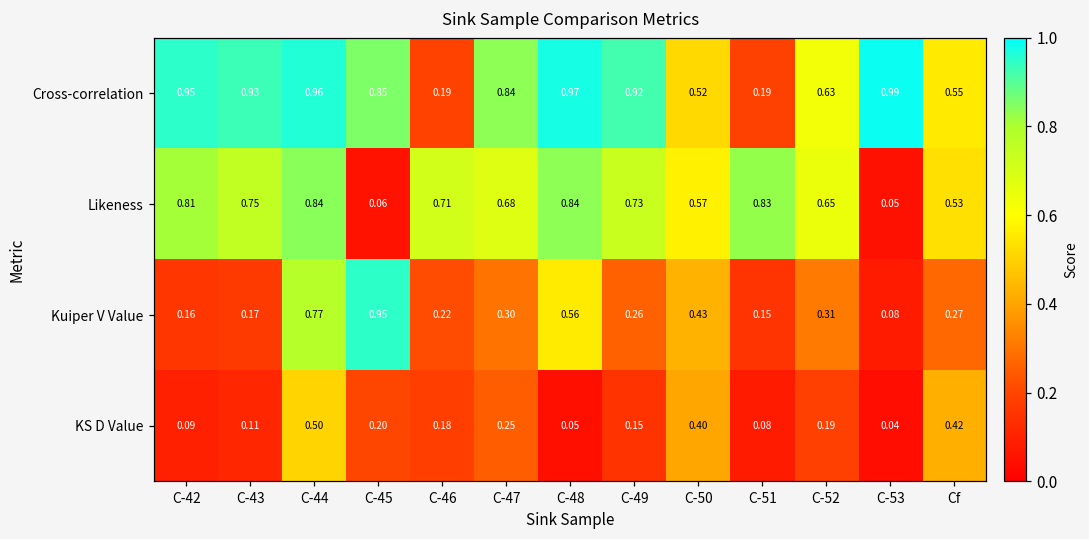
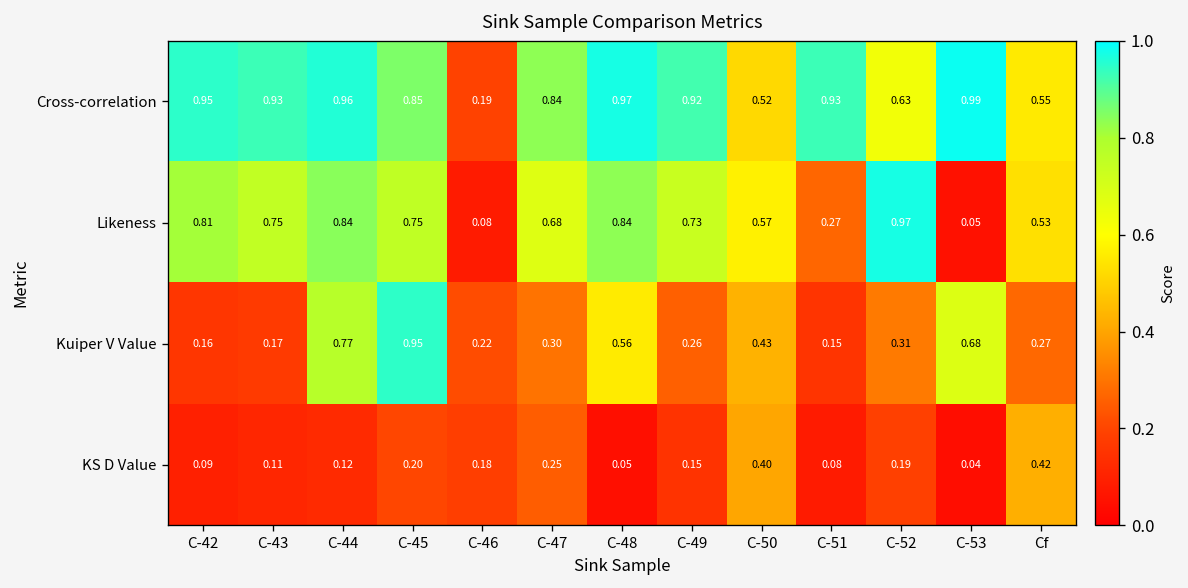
  {
    "Cross-correlation": {
      "C-42": 0.95,
      "C-43": 0.93,
      "C-44": 0.96,
      "C-45": 0.85,
      "C-46": 0.19,
      "C-47": 0.84,
      "C-48": 0.97,
      "C-49": 0.92,
      "C-50": 0.52,
-     "C-51": 0.19,
+     "C-51": 0.93,
      "C-52": 0.63,
      "C-53": 0.99,
      "Cf": 0.55
    },
    "Likeness": {
      "C-42": 0.81,
      "C-43": 0.75,
      "C-44": 0.84,
-     "C-45": 0.06,
-     "C-46": 0.71,
+     "C-45": 0.75,
+     "C-46": 0.08,
      "C-47": 0.68,
      "C-48": 0.84,
      "C-49": 0.73,
      "C-50": 0.57,
-     "C-51": 0.83,
-     "C-52": 0.65,
+     "C-51": 0.27,
+     "C-52": 0.97,
      "C-53": 0.05,
      "Cf": 0.53
    },
    "Kuiper V Value": {
      "C-42": 0.16,
      "C-43": 0.17,
      "C-44": 0.77,
      "C-45": 0.95,
      "C-46": 0.22,
      "C-47": 0.30,
      "C-48": 0.56,
      "C-49": 0.26,
      "C-50": 0.43,
      "C-51": 0.15,
      "C-52": 0.31,
-     "C-53": 0.08,
+     "C-53": 0.68,
      "Cf": 0.27
    },
    "KS D Value": {
      "C-42": 0.09,
      "C-43": 0.11,
-     "C-44": 0.50,
+     "C-44": 0.12,
      "C-45": 0.20,
      "C-46": 0.18,
      "C-47": 0.25,
      "C-48": 0.05,
      "C-49": 0.15,
      "C-50": 0.40,
      "C-51": 0.08,
      "C-52": 0.19,
      "C-53": 0.04,
      "Cf": 0.42
    }
  }
